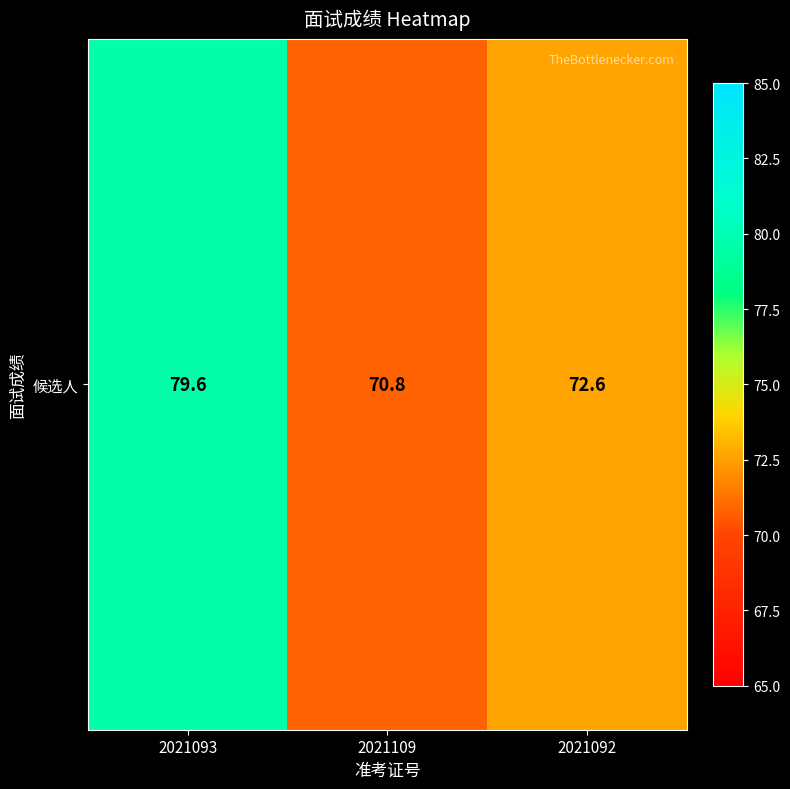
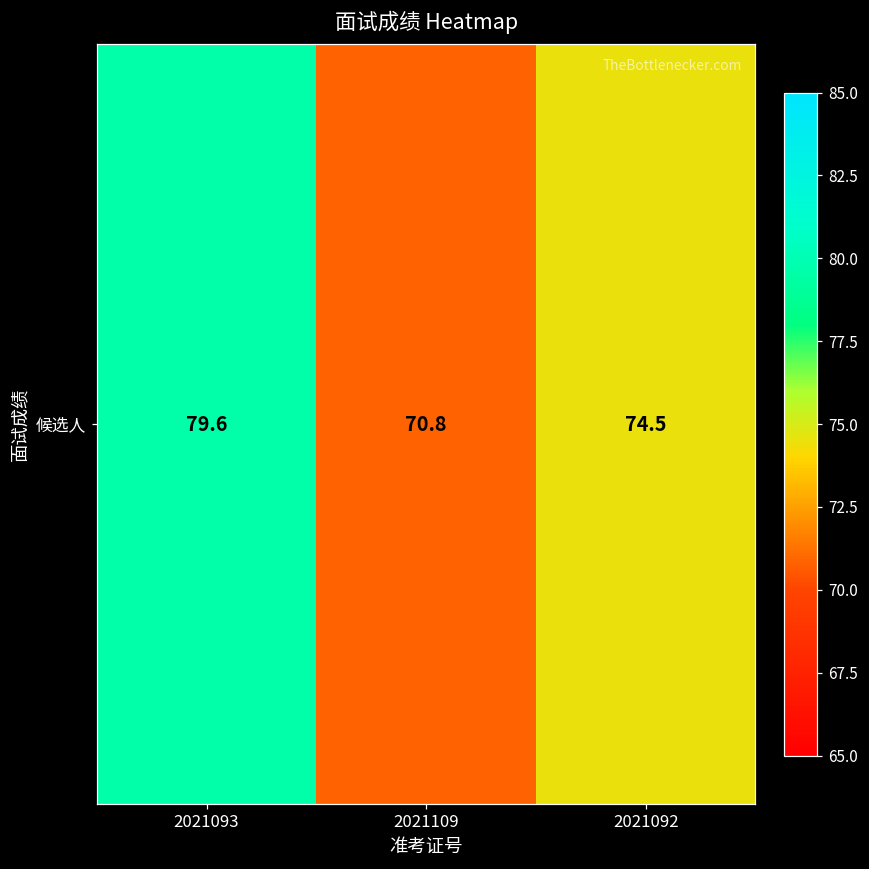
  {
    "候选人": {
      "2021093": 79.6,
      "2021109": 70.8,
-     "2021092": 72.6
+     "2021092": 74.5
    }
  }
